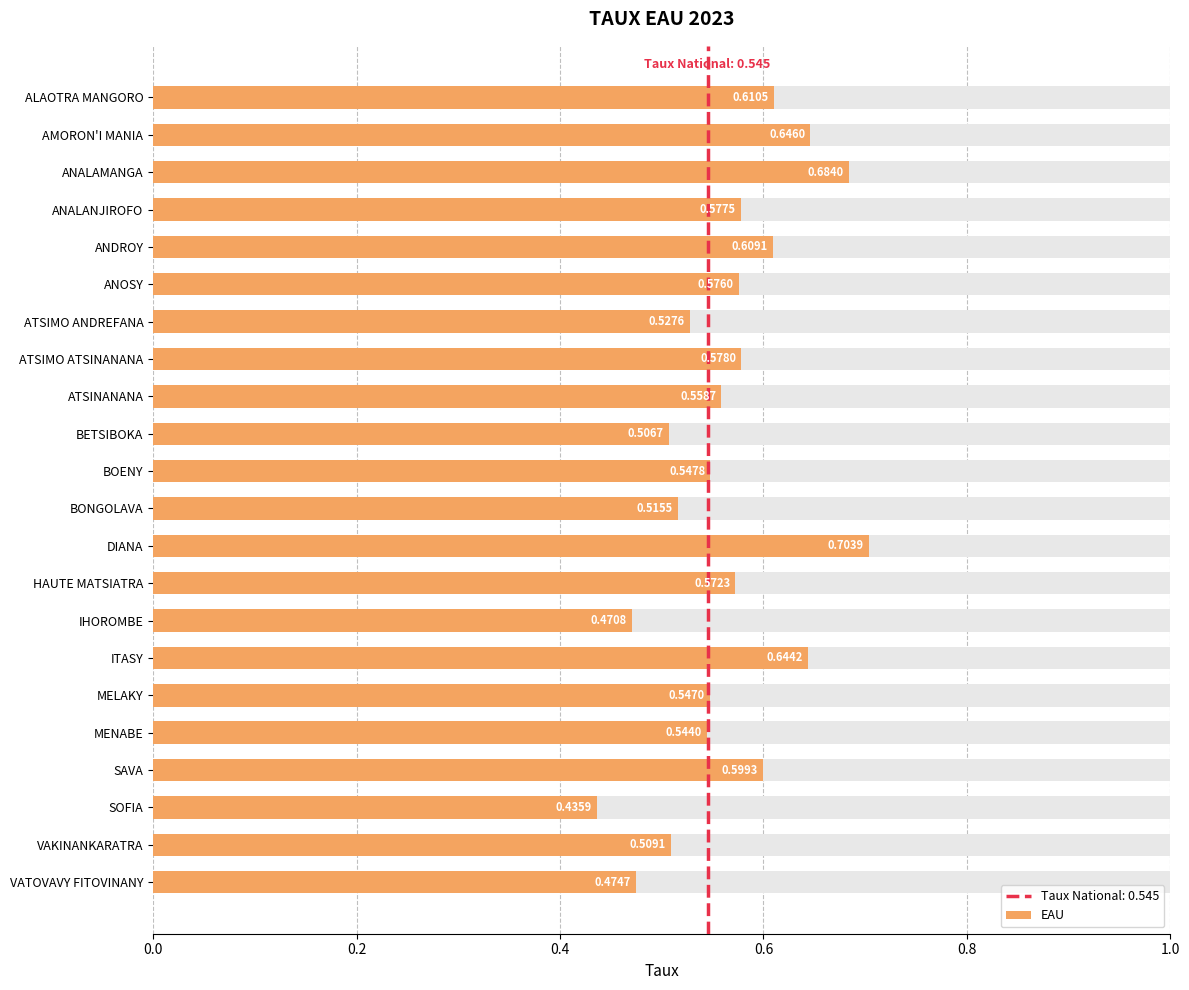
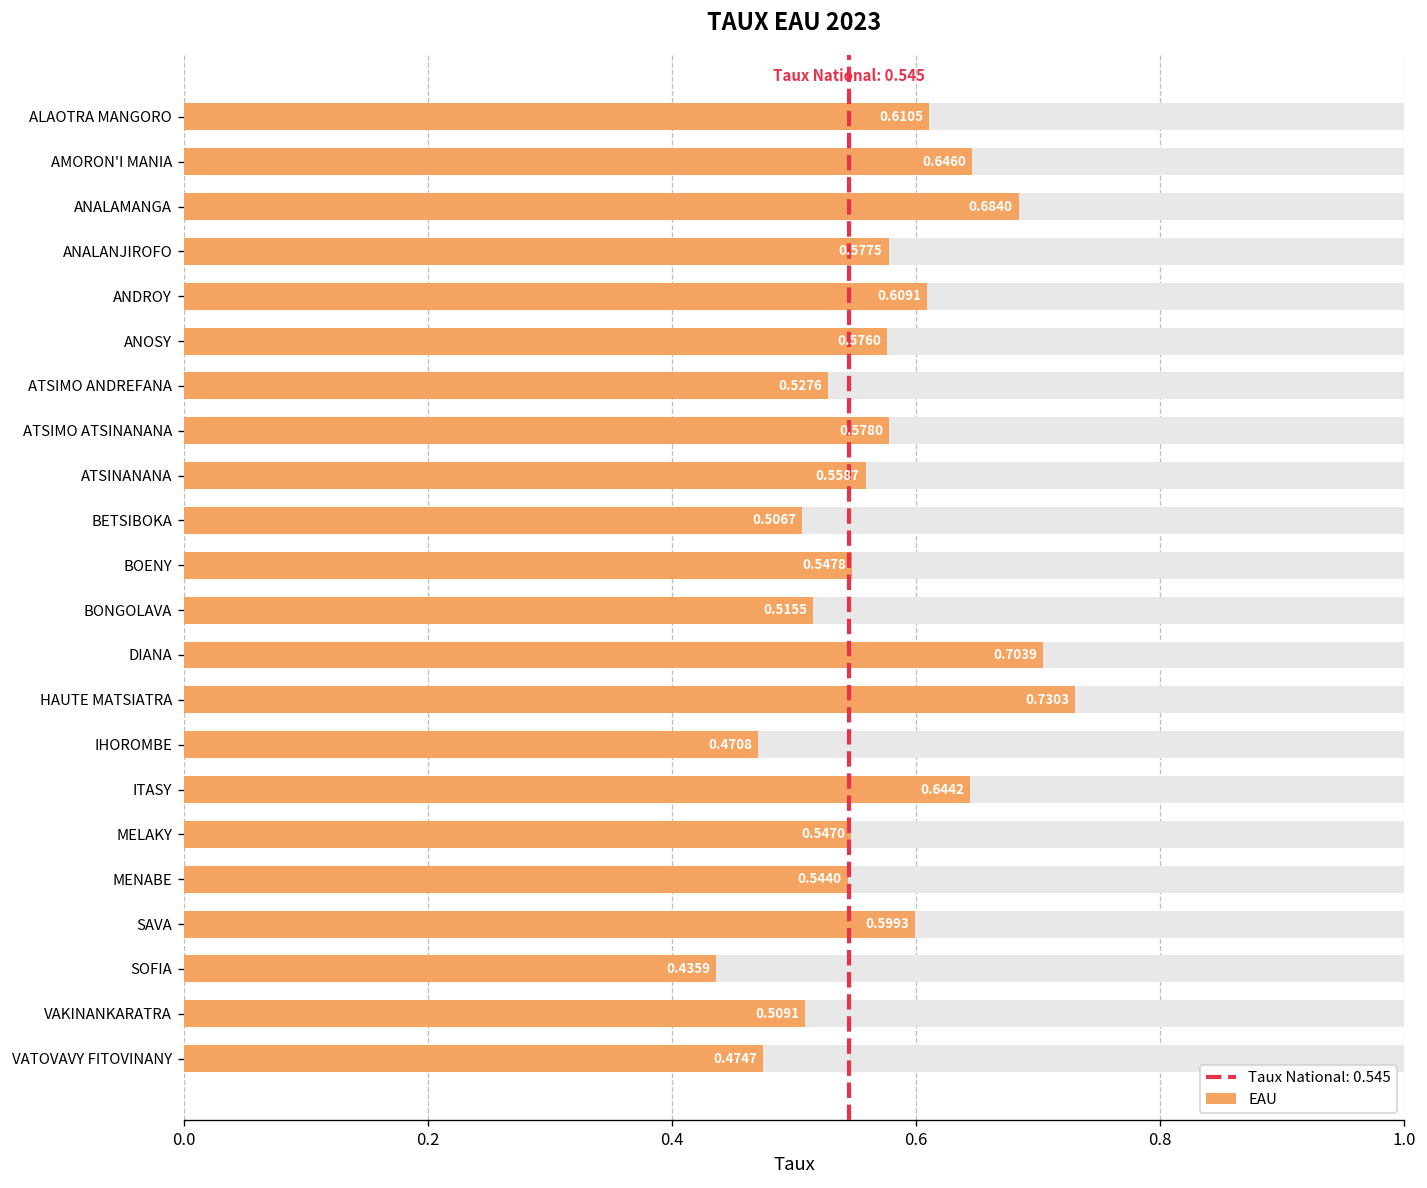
  {
    "EAU": {
-     "HAUTE MATSIATRA": 0.5723
+     "HAUTE MATSIATRA": 0.7303
    }
  }
